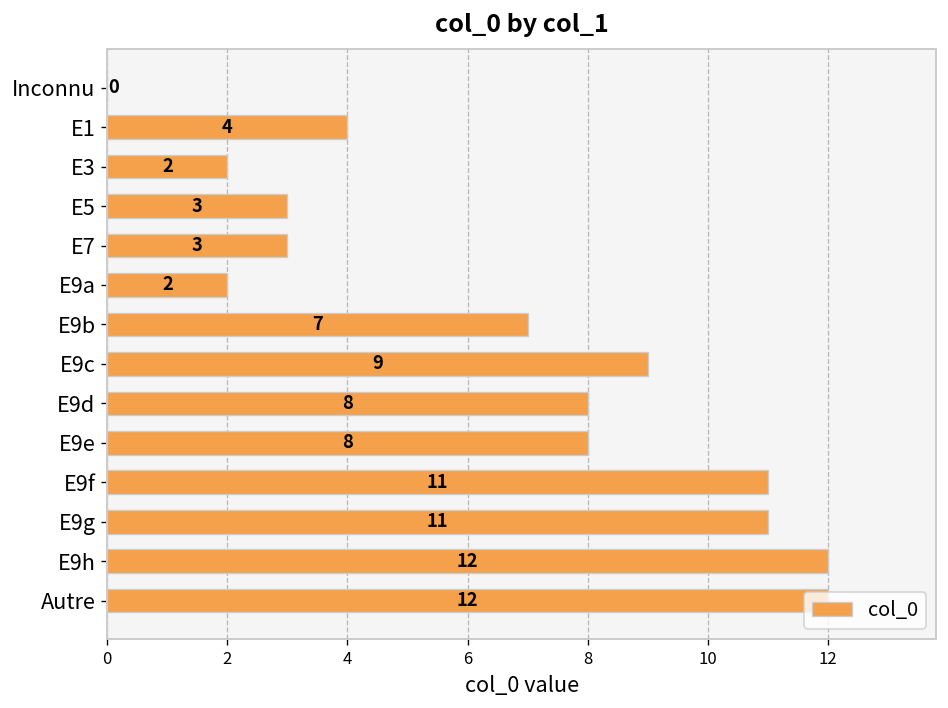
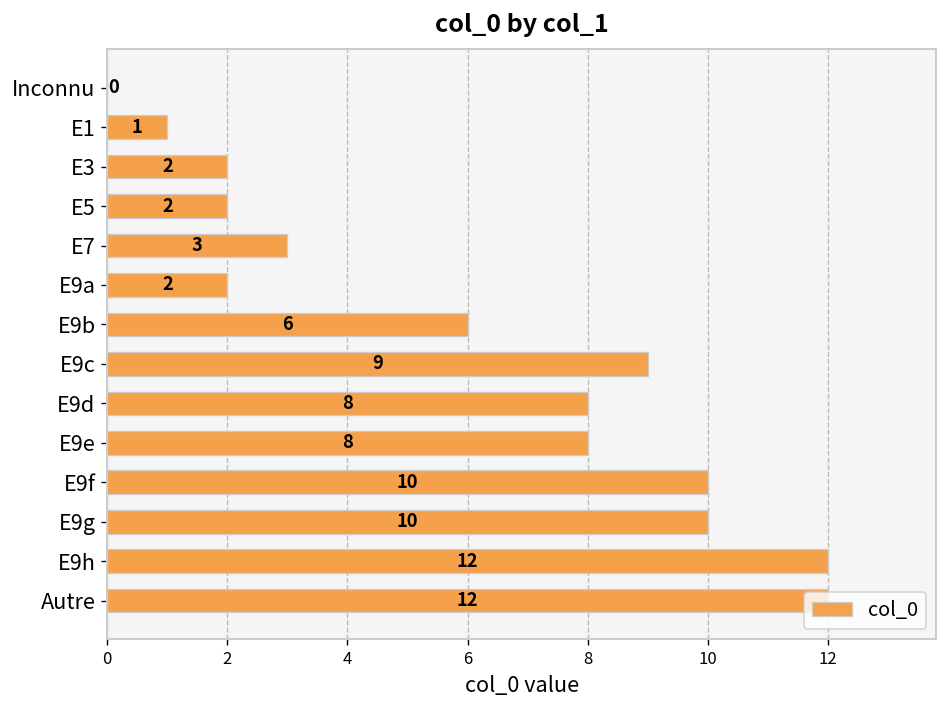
  {
    "Inconnu": 0,
-   "E1": 4,
+   "E1": 1,
    "E3": 2,
-   "E5": 3,
+   "E5": 2,
    "E7": 3,
    "E9a": 2,
-   "E9b": 7,
+   "E9b": 6,
    "E9c": 9,
    "E9d": 8,
    "E9e": 8,
-   "E9f": 11,
-   "E9g": 11,
+   "E9f": 10,
+   "E9g": 10,
    "E9h": 12
  }
